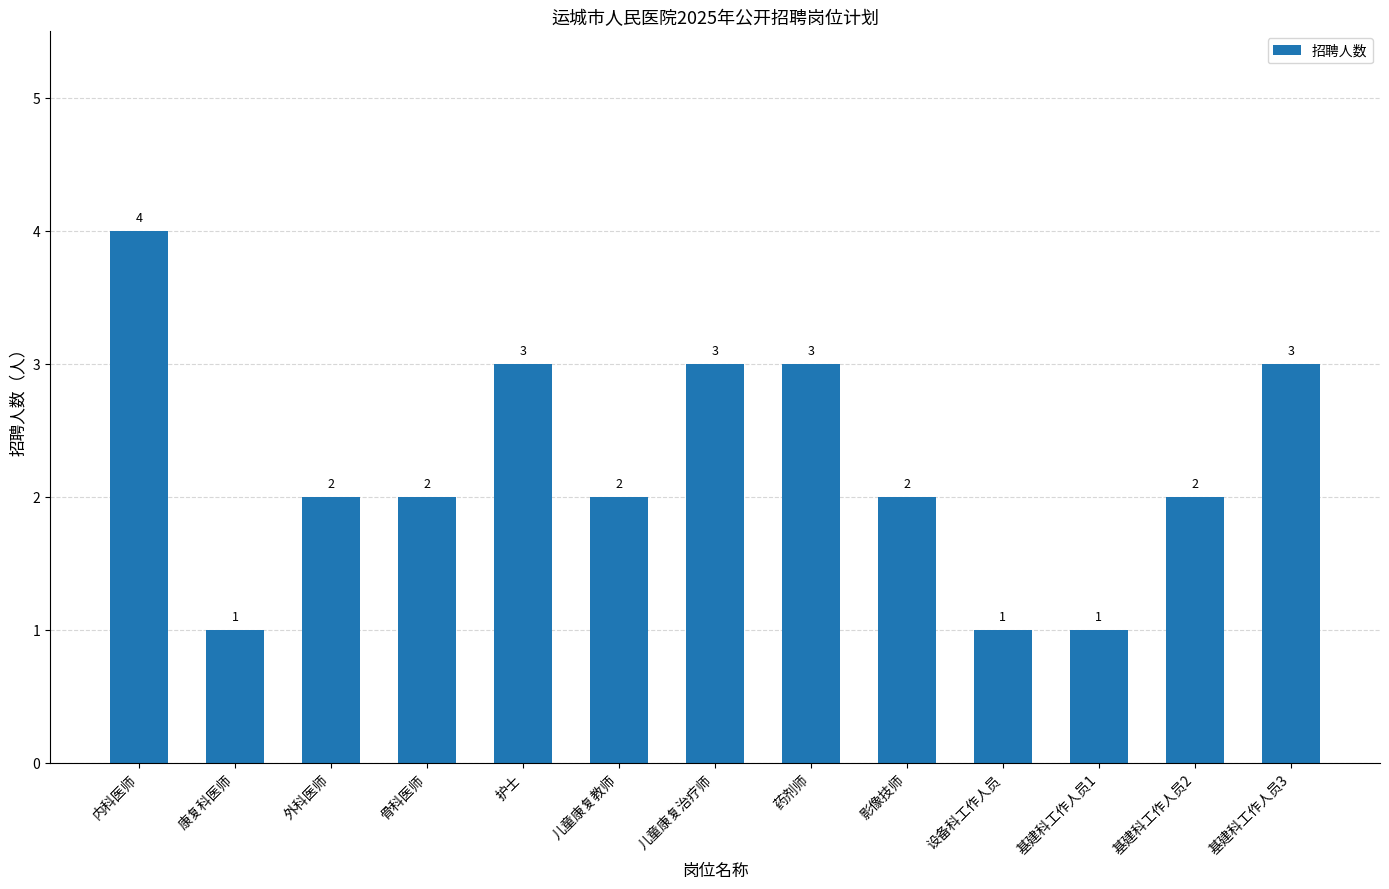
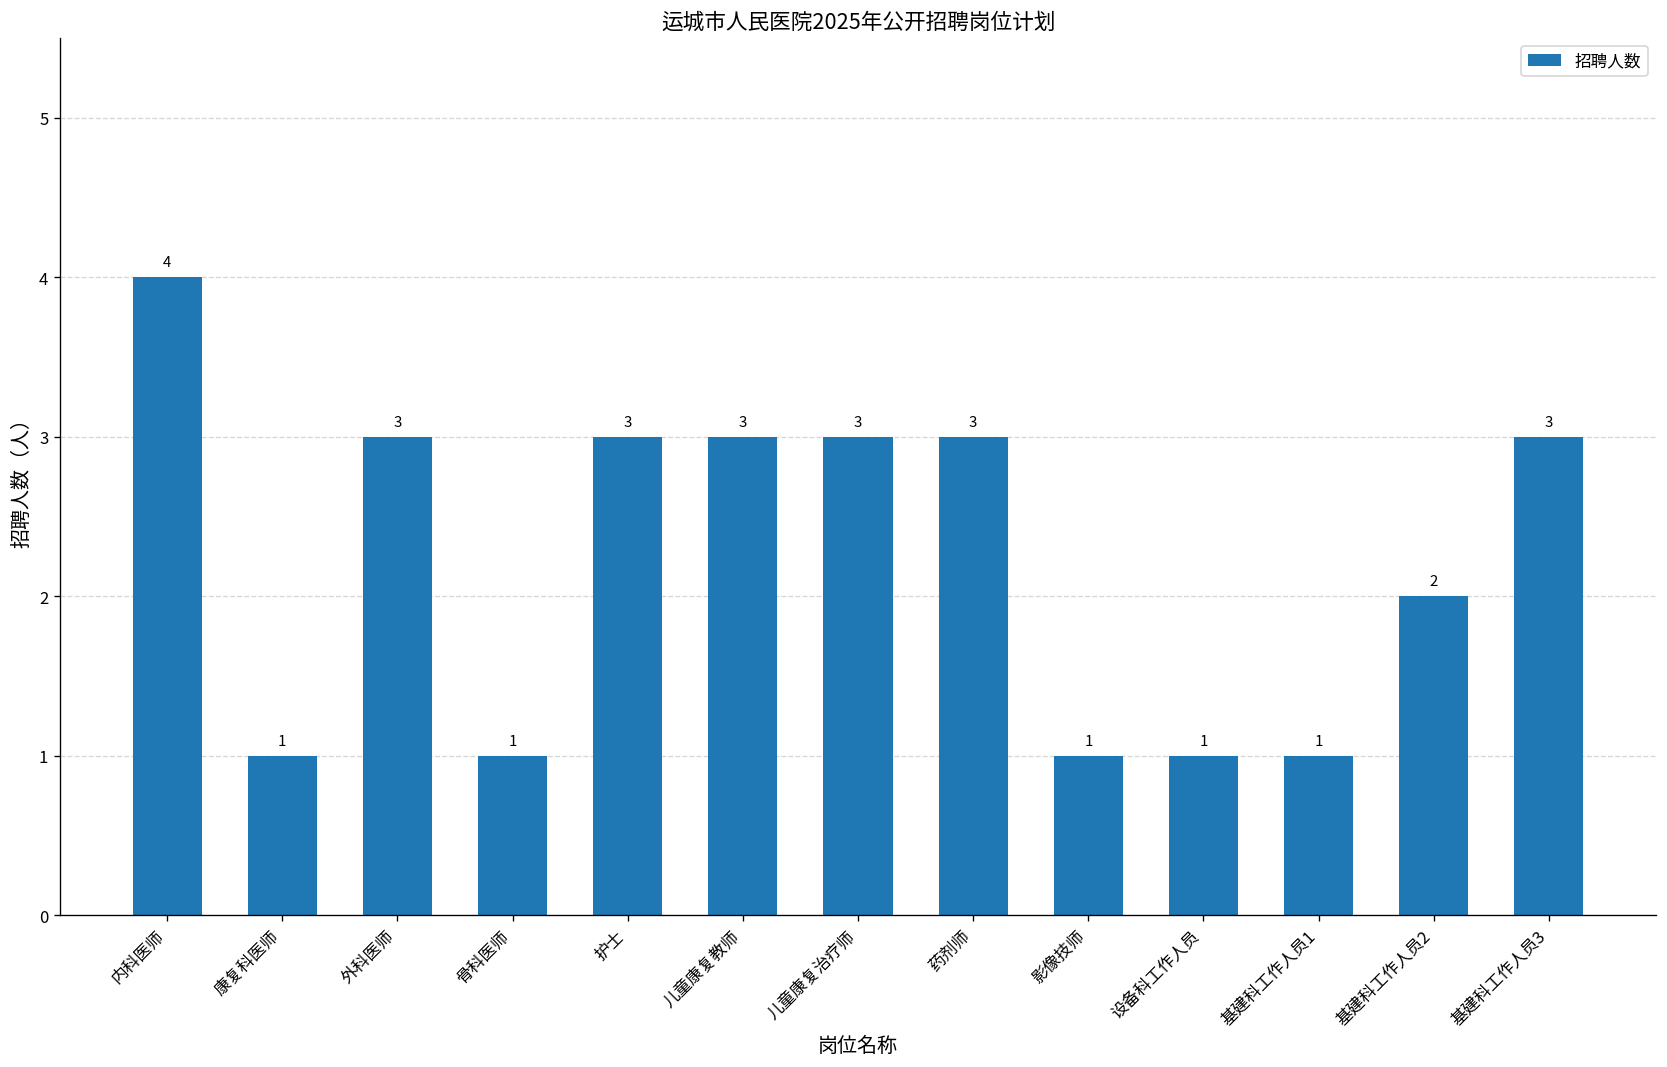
  {
    "内科医师": 4,
    "康复科医师": 1,
-   "外科医师": 2,
-   "骨科医师": 2,
+   "外科医师": 3,
+   "骨科医师": 1,
    "护士": 3,
-   "儿童康复教师": 2,
+   "儿童康复教师": 3,
    "儿童康复治疗师": 3,
    "药剂师": 3,
-   "影像技师": 2,
+   "影像技师": 1,
    "设备科工作人员": 1,
    "基建科工作人员1": 1,
    "基建科工作人员2": 2,
    "基建科工作人员3": 3
  }
